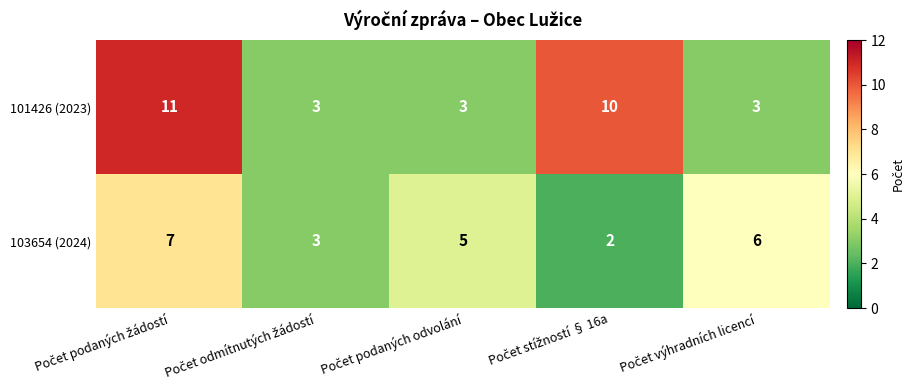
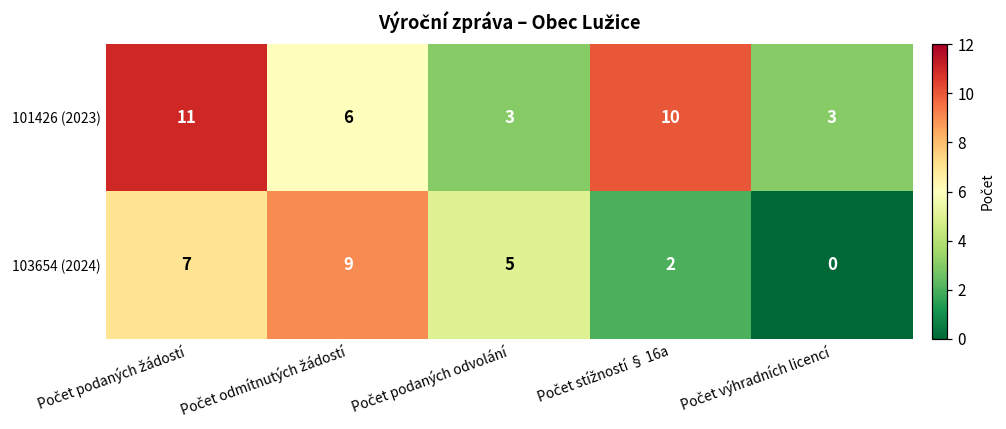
  {
    "101426 (2023)": {
      "Počet podaných žádostí": 11,
-     "Počet odmítnutých žádostí": 3,
+     "Počet odmítnutých žádostí": 6,
      "Počet podaných odvolání": 3,
      "Počet stížností § 16a": 10,
      "Počet výhradních licencí": 3
    },
    "103654 (2024)": {
      "Počet podaných žádostí": 7,
-     "Počet odmítnutých žádostí": 3,
+     "Počet odmítnutých žádostí": 9,
      "Počet podaných odvolání": 5,
      "Počet stížností § 16a": 2,
-     "Počet výhradních licencí": 6
+     "Počet výhradních licencí": 0
    }
  }
